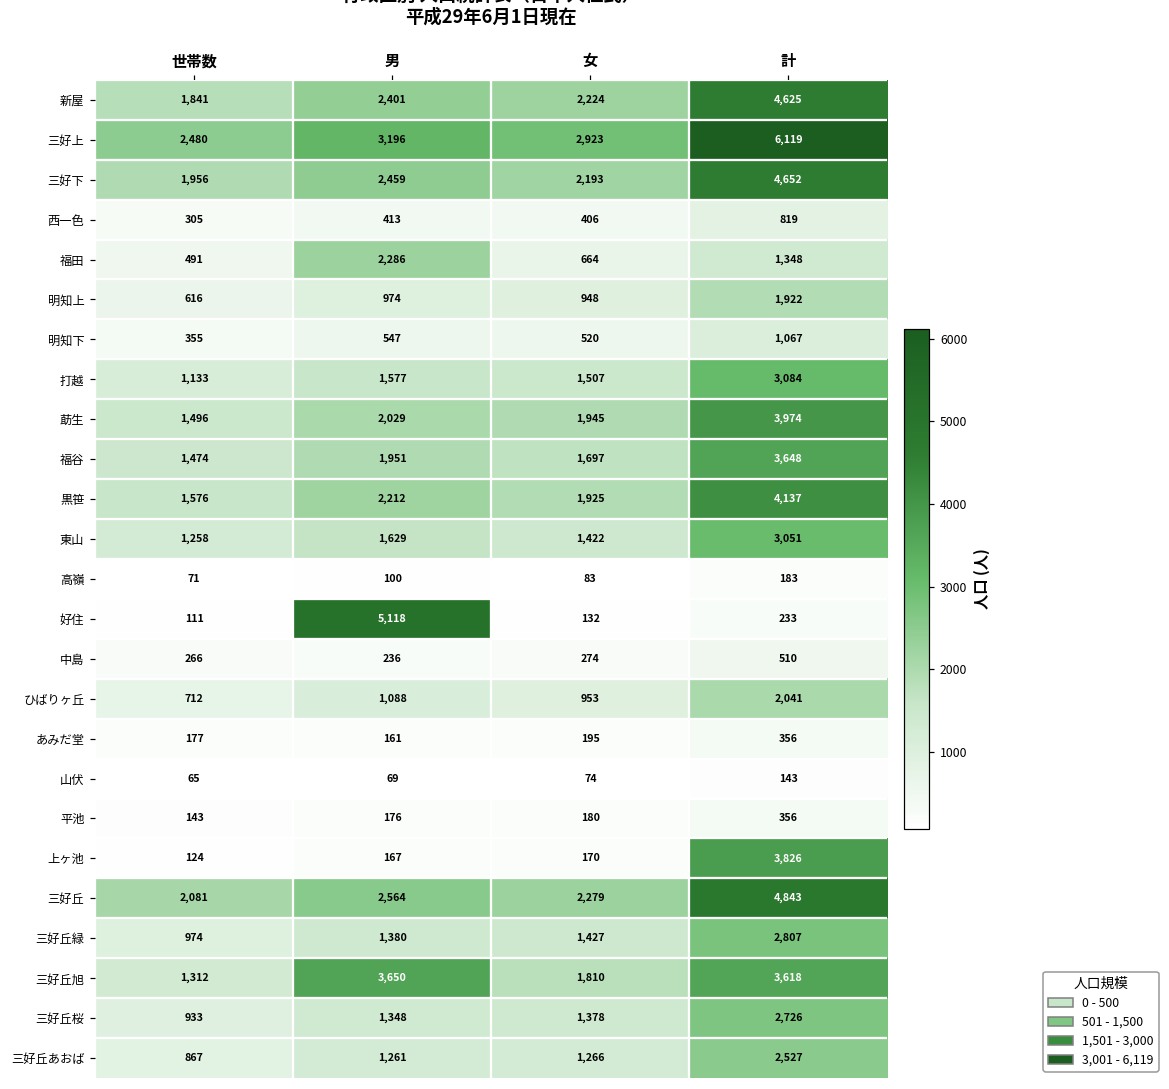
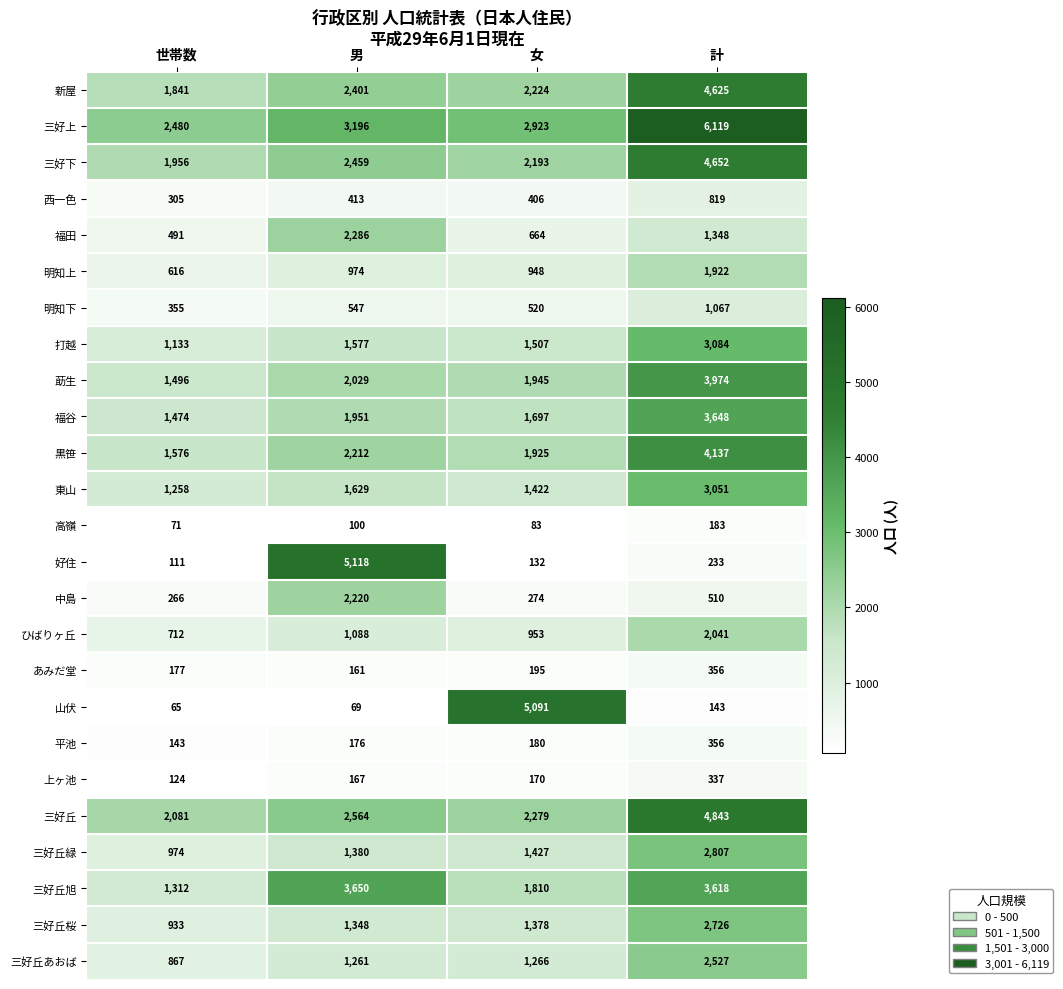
  {
    "新屋": {
      "世帯数": "1,841",
      "男": "2,401",
      "女": "2,224",
      "計": "4,625"
    },
    "三好上": {
      "世帯数": "2,480",
      "男": "3,196",
      "女": "2,923",
      "計": "6,119"
    },
    "三好下": {
      "世帯数": "1,956",
      "男": "2,459",
      "女": "2,193",
      "計": "4,652"
    },
    "西一色": {
      "世帯数": "305",
      "男": "413",
      "女": "406",
      "計": "819"
    },
    "福田": {
      "世帯数": "491",
      "男": "2,286",
      "女": "664",
      "計": "1,348"
    },
    "明知上": {
      "世帯数": "616",
      "男": "974",
      "女": "948",
      "計": "1,922"
    },
    "明知下": {
      "世帯数": "355",
      "男": "547",
      "女": "520",
      "計": "1,067"
    },
    "打越": {
      "世帯数": "1,133",
      "男": "1,577",
      "女": "1,507",
      "計": "3,084"
    },
    "莇生": {
      "世帯数": "1,496",
      "男": "2,029",
      "女": "1,945",
      "計": "3,974"
    },
    "福谷": {
      "世帯数": "1,474",
      "男": "1,951",
      "女": "1,697",
      "計": "3,648"
    },
    "黒笹": {
      "世帯数": "1,576",
      "男": "2,212",
      "女": "1,925",
      "計": "4,137"
    },
    "東山": {
      "世帯数": "1,258",
      "男": "1,629",
      "女": "1,422",
      "計": "3,051"
    },
    "高嶺": {
      "世帯数": "71",
      "男": "100",
      "女": "83",
      "計": "183"
    },
    "好住": {
      "世帯数": "111",
      "男": "5,118",
      "女": "132",
      "計": "233"
    },
    "中島": {
      "世帯数": "266",
-     "男": "236",
+     "男": "2,220",
      "女": "274",
      "計": "510"
    },
    "ひばりヶ丘": {
      "世帯数": "712",
      "男": "1,088",
      "女": "953",
      "計": "2,041"
    },
    "あみだ堂": {
      "世帯数": "177",
      "男": "161",
      "女": "195",
      "計": "356"
    },
    "山伏": {
      "世帯数": "65",
      "男": "69",
-     "女": "74",
+     "女": "5,091",
      "計": "143"
    },
    "平池": {
      "世帯数": "143",
      "男": "176",
      "女": "180",
      "計": "356"
    },
    "上ヶ池": {
      "世帯数": "124",
      "男": "167",
      "女": "170",
-     "計": "3,826"
+     "計": "337"
    },
    "三好丘": {
      "世帯数": "2,081",
      "男": "2,564",
      "女": "2,279",
      "計": "4,843"
    },
    "三好丘緑": {
      "世帯数": "974",
      "男": "1,380",
      "女": "1,427",
      "計": "2,807"
    },
    "三好丘旭": {
      "世帯数": "1,312",
      "男": "3,650",
      "女": "1,810",
      "計": "3,618"
    },
    "三好丘桜": {
      "世帯数": "933",
      "男": "1,348",
      "女": "1,378",
      "計": "2,726"
    },
    "三好丘あおば": {
      "世帯数": "867",
      "男": "1,261",
      "女": "1,266",
      "計": "2,527"
    }
  }
